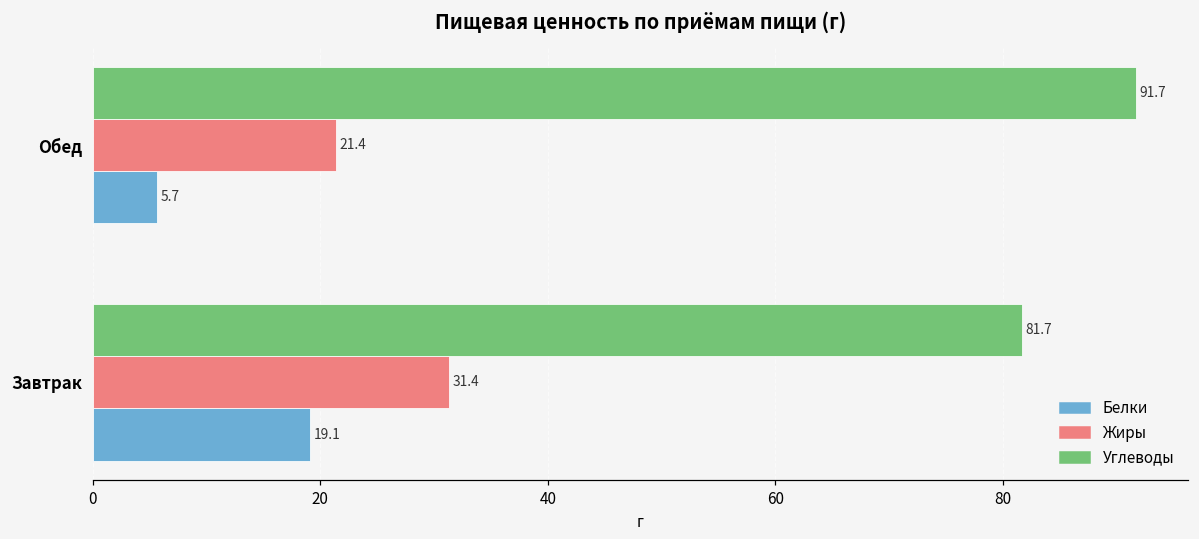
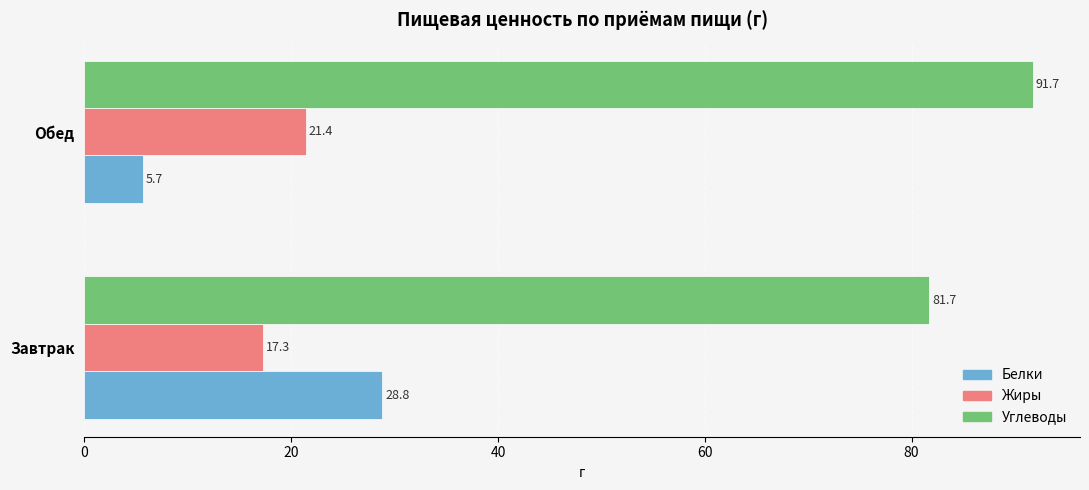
  {
    "Белки": {
      "Обед": 5.7,
-     "Завтрак": 19.1
+     "Завтрак": 28.8
    },
    "Жиры": {
      "Обед": 21.4,
-     "Завтрак": 31.4
+     "Завтрак": 17.3
    },
    "Углеводы": {
      "Обед": 91.7,
      "Завтрак": 81.7
    }
  }
